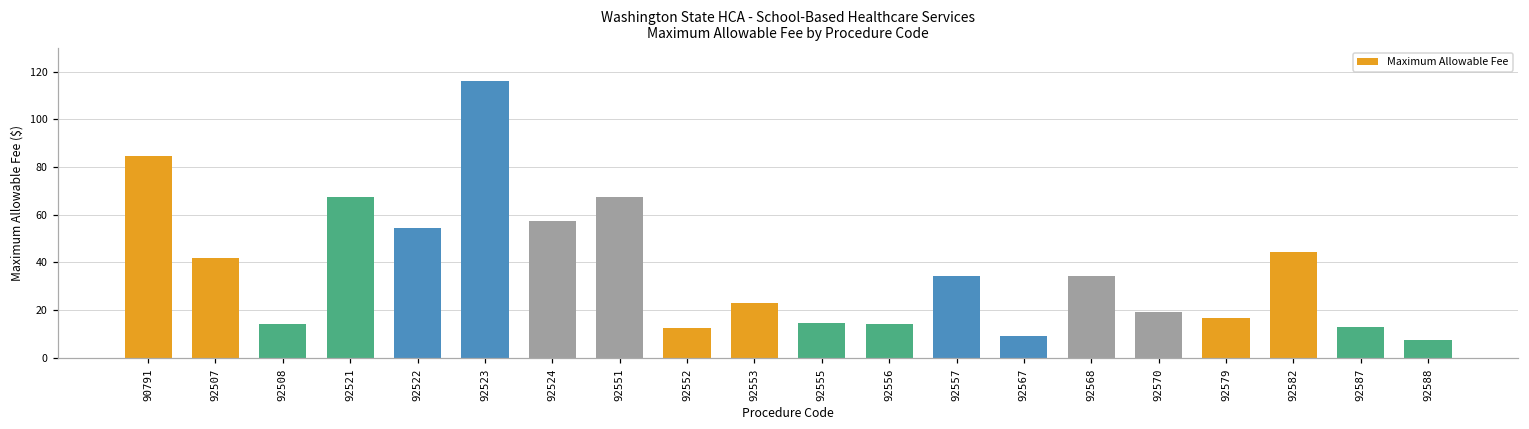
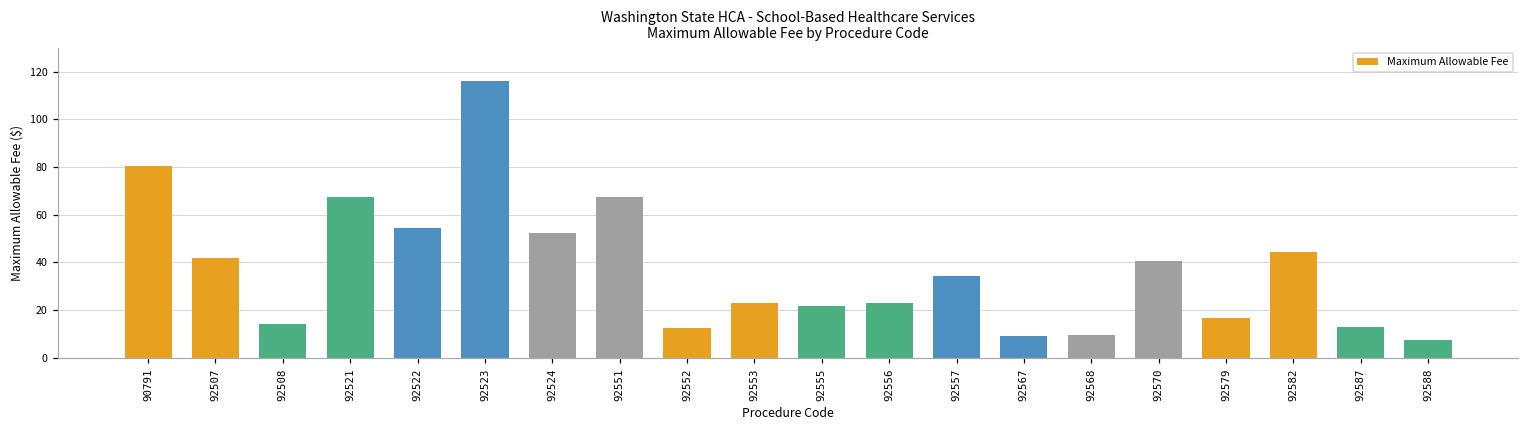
  {
-   "90791": 84,
+   "90791": 81,
    "92507": 42,
    "92508": 14,
    "92521": 67,
    "92522": 54,
    "92523": 116,
-   "92524": 57,
+   "92524": 52,
    "92551": 67,
    "92552": 13,
    "92553": 23,
-   "92555": 15,
-   "92556": 14,
+   "92555": 22,
+   "92556": 23,
    "92557": 34,
    "92567": 9,
-   "92568": 34,
-   "92570": 19,
+   "92568": 9,
+   "92570": 41,
    "92579": 17,
    "92582": 44,
    "92587": 13,
    "92588": 8
  }
